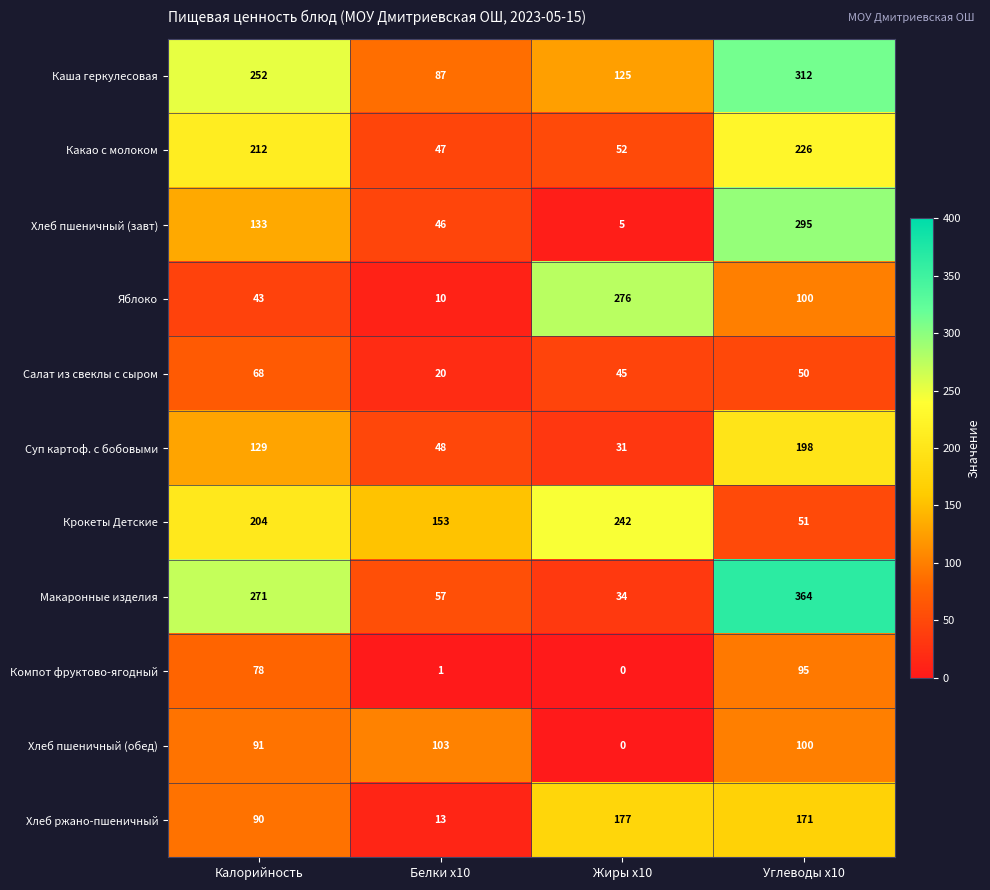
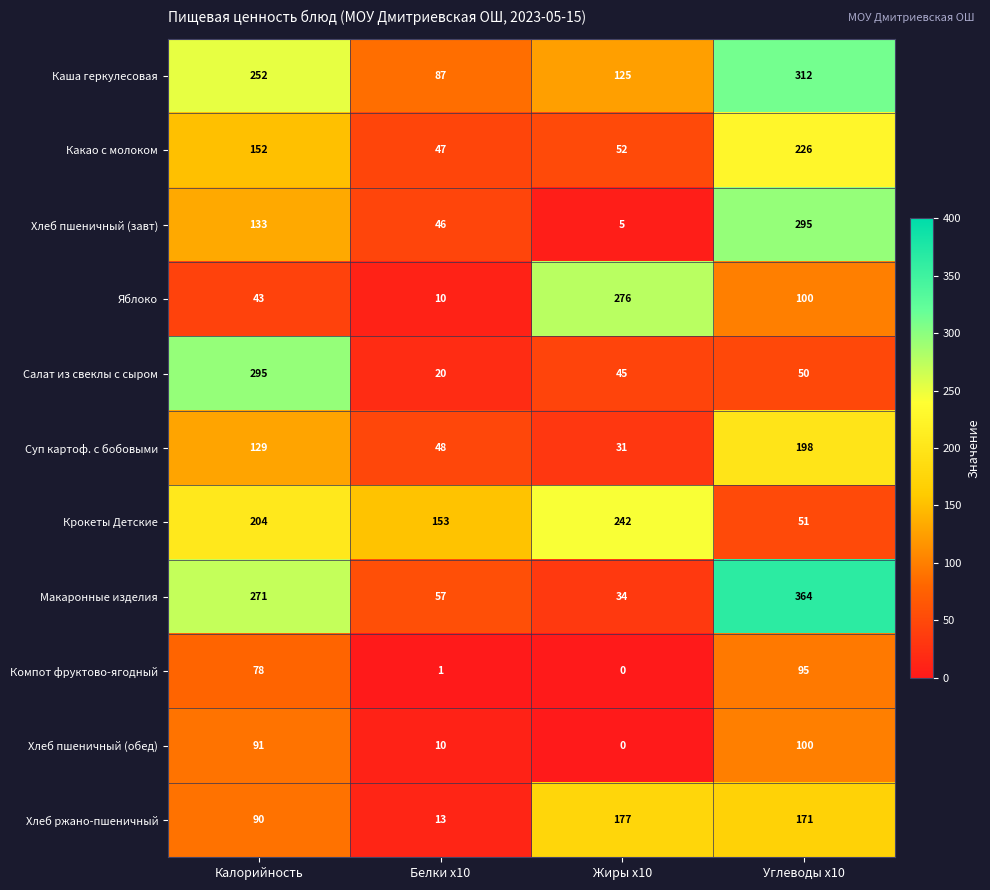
  {
    "Каша геркулесовая": {
      "Калорийность": 252,
      "Белки x10": 87,
      "Жиры x10": 125,
      "Углеводы x10": 312
    },
    "Какао с молоком": {
-     "Калорийность": 212,
+     "Калорийность": 152,
      "Белки x10": 47,
      "Жиры x10": 52,
      "Углеводы x10": 226
    },
    "Хлеб пшеничный (завт)": {
      "Калорийность": 133,
      "Белки x10": 46,
      "Жиры x10": 5,
      "Углеводы x10": 295
    },
    "Яблоко": {
      "Калорийность": 43,
      "Белки x10": 10,
      "Жиры x10": 276,
      "Углеводы x10": 100
    },
    "Салат из свеклы с сыром": {
-     "Калорийность": 68,
+     "Калорийность": 295,
      "Белки x10": 20,
      "Жиры x10": 45,
      "Углеводы x10": 50
    },
    "Суп картоф. с бобовыми": {
      "Калорийность": 129,
      "Белки x10": 48,
      "Жиры x10": 31,
      "Углеводы x10": 198
    },
    "Крокеты Детские": {
      "Калорийность": 204,
      "Белки x10": 153,
      "Жиры x10": 242,
      "Углеводы x10": 51
    },
    "Макаронные изделия": {
      "Калорийность": 271,
      "Белки x10": 57,
      "Жиры x10": 34,
      "Углеводы x10": 364
    },
    "Компот фруктово-ягодный": {
      "Калорийность": 78,
      "Белки x10": 1,
      "Жиры x10": 0,
      "Углеводы x10": 95
    },
    "Хлеб пшеничный (обед)": {
      "Калорийность": 91,
-     "Белки x10": 103,
+     "Белки x10": 10,
      "Жиры x10": 0,
      "Углеводы x10": 100
    },
    "Хлеб ржано-пшеничный": {
      "Калорийность": 90,
      "Белки x10": 13,
      "Жиры x10": 177,
      "Углеводы x10": 171
    }
  }
